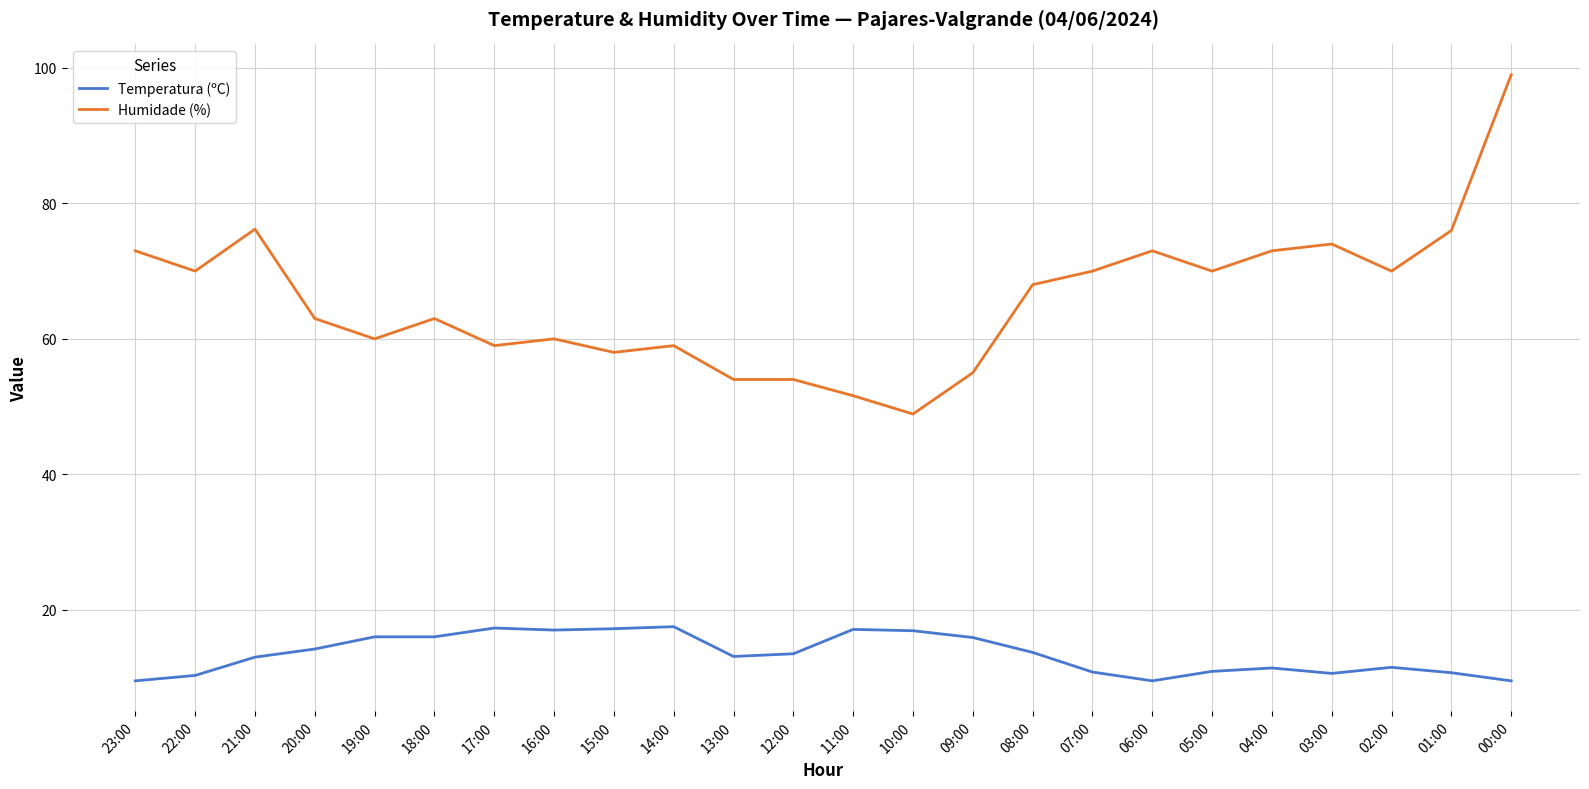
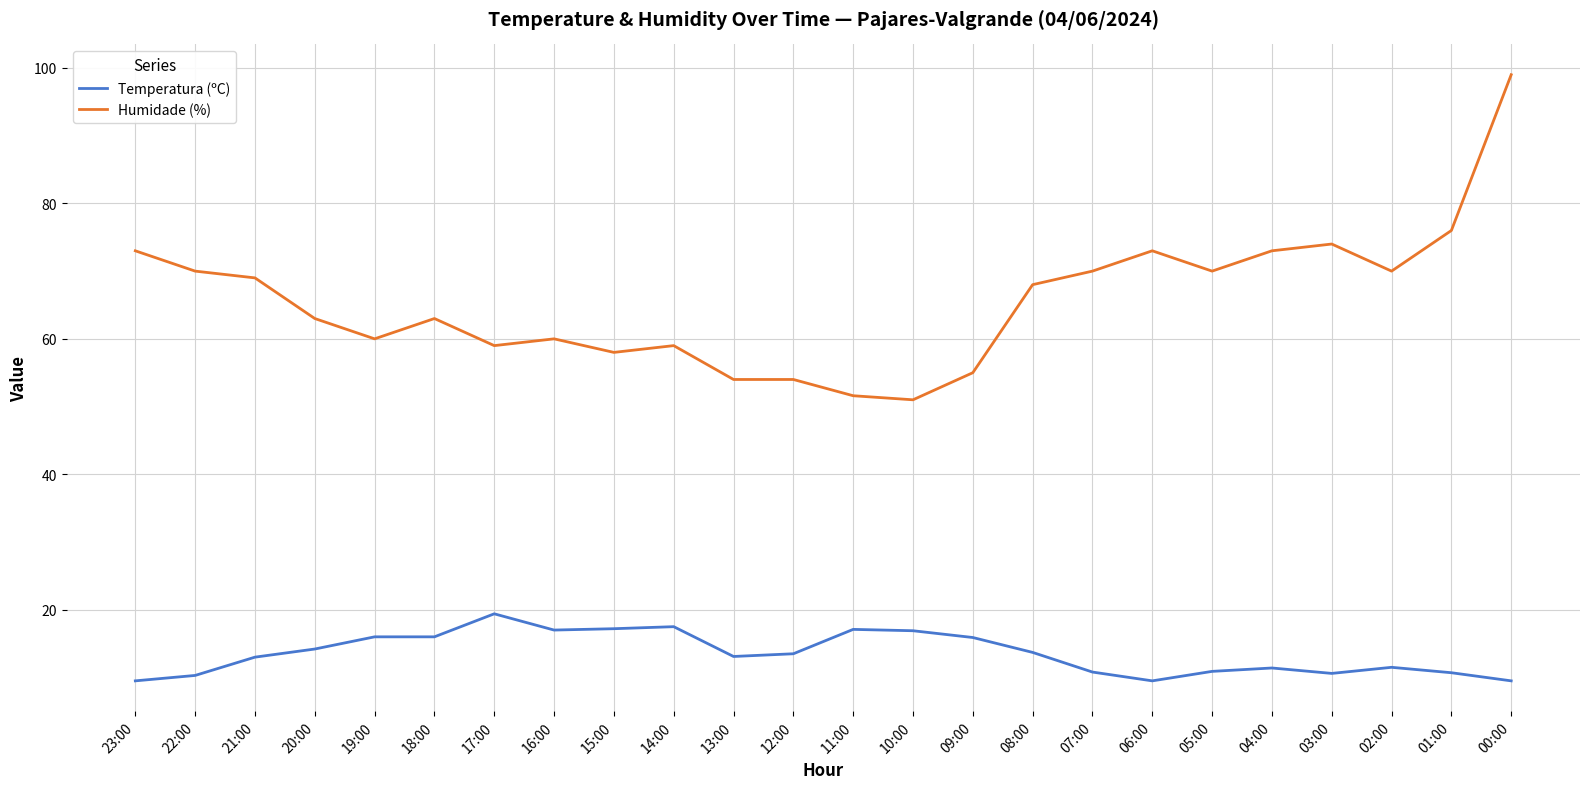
  {
    "Temperatura (ºC)": {
      "23:00": 10,
      "22:00": 10,
      "21:00": 13,
      "20:00": 14,
      "19:00": 16,
      "18:00": 16,
-     "17:00": 17,
+     "17:00": 19,
      "16:00": 17,
      "15:00": 17,
      "14:00": 18,
      "13:00": 13,
      "12:00": 14,
      "11:00": 17,
      "10:00": 17,
      "09:00": 16,
      "08:00": 14,
      "07:00": 11,
      "06:00": 10,
      "05:00": 11,
      "04:00": 11,
      "03:00": 11,
      "02:00": 12,
      "01:00": 11,
      "00:00": 10
    },
    "Humidade (%)": {
      "23:00": 73,
      "22:00": 70,
-     "21:00": 76,
+     "21:00": 69,
      "20:00": 63,
      "19:00": 60,
      "18:00": 63,
      "17:00": 59,
      "16:00": 60,
      "15:00": 58,
      "14:00": 59,
      "13:00": 54,
      "12:00": 54,
      "11:00": 52,
-     "10:00": 49,
+     "10:00": 51,
      "09:00": 55,
      "08:00": 68,
      "07:00": 70,
      "06:00": 73,
      "05:00": 70,
      "04:00": 73,
      "03:00": 74,
      "02:00": 70,
      "01:00": 76,
      "00:00": 99
    }
  }
